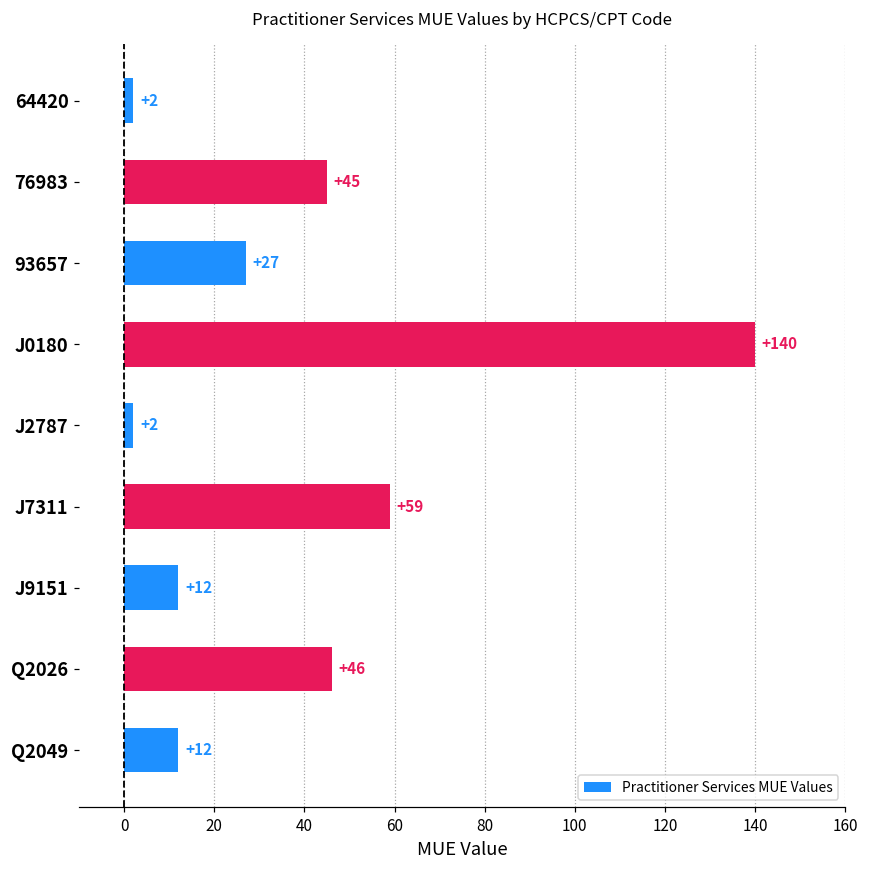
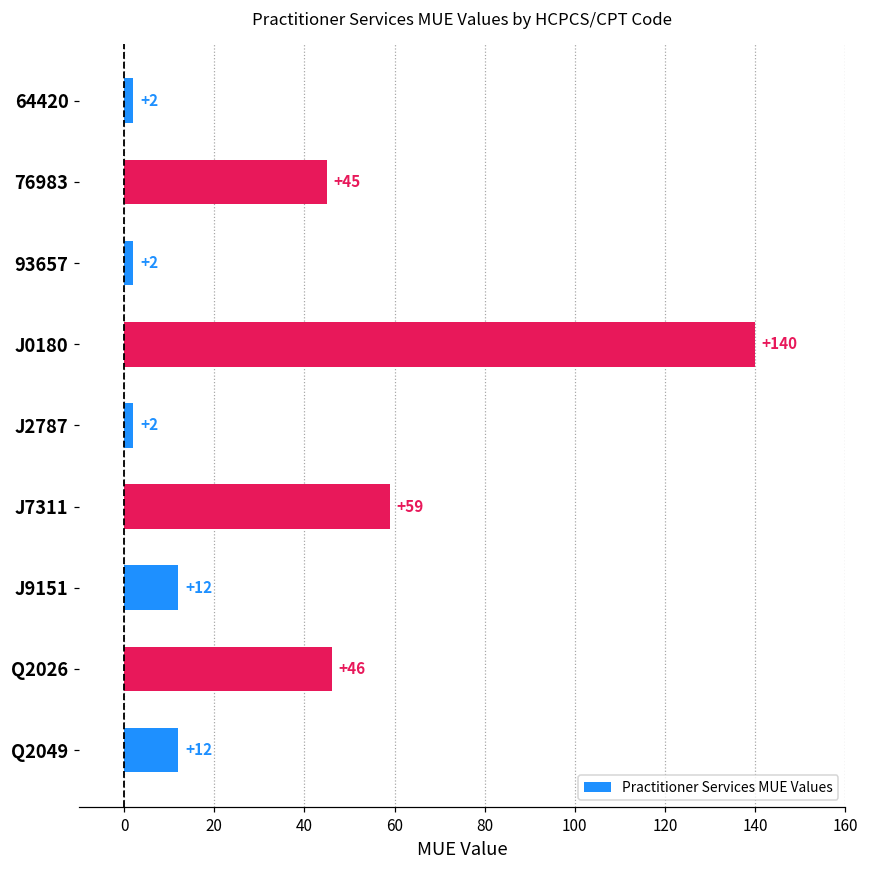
  {
    "64420": "+2",
    "76983": "+45",
-   "93657": "+27",
+   "93657": "+2",
    "J0180": "+140",
    "J2787": "+2",
    "J7311": "+59",
    "J9151": "+12",
    "Q2026": "+46",
    "Q2049": "+12"
  }
